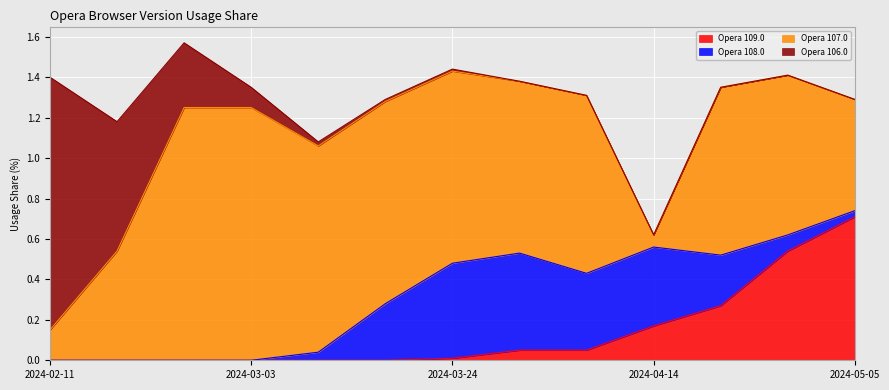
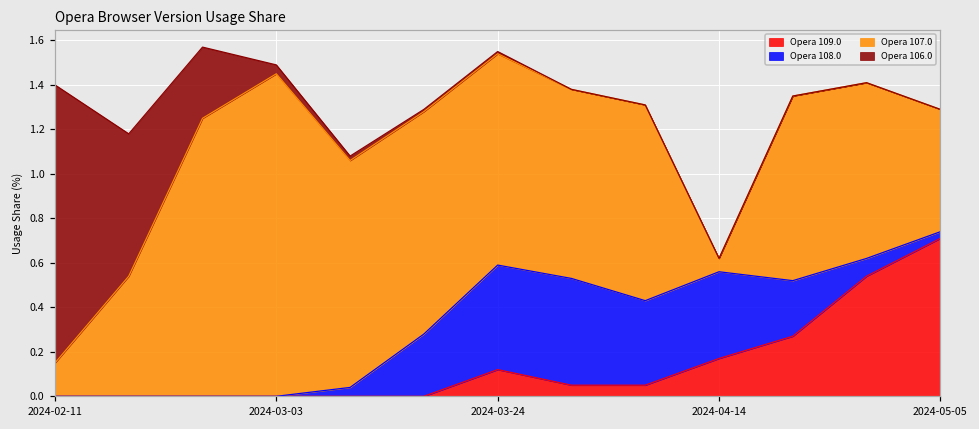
  {
    "Opera 109.0": {
-     "2024-03-24": 0.01,
+     "2024-03-24": 0.12,
      "2024-04-14": 0.17,
      "2024-05-05": 0.71
    },
    "Opera 108.0": {
      "2024-03-24": 0.47,
      "2024-04-14": 0.39,
      "2024-05-05": 0.03
    },
    "Opera 107.0": {
      "2024-02-11": 0.15,
-     "2024-03-03": 1.25
+     "2024-03-03": 1.45
    },
    "Opera 106.0": {
      "2024-02-11": 1.25,
-     "2024-03-03": 0.10
+     "2024-03-03": 0.04
    }
  }
